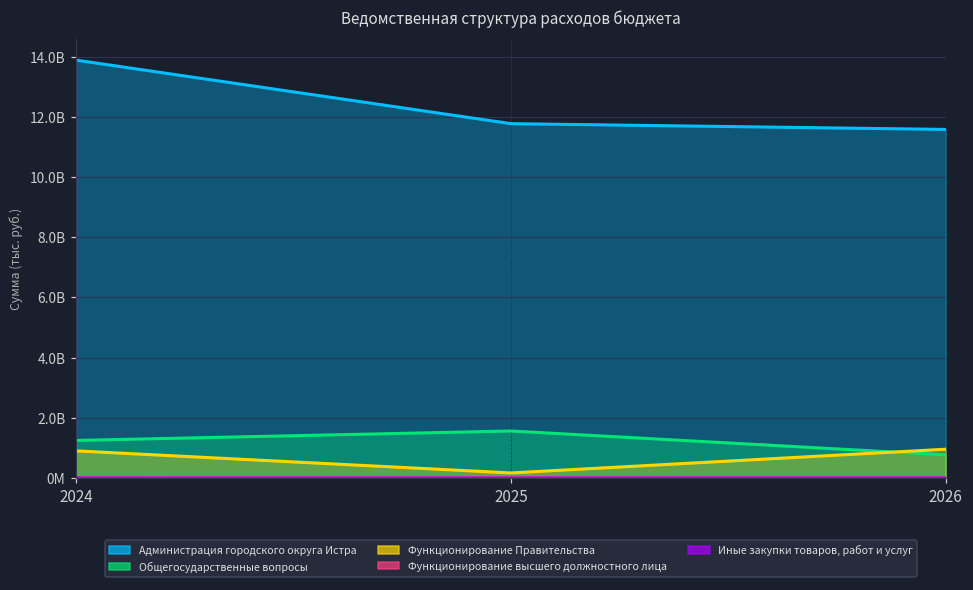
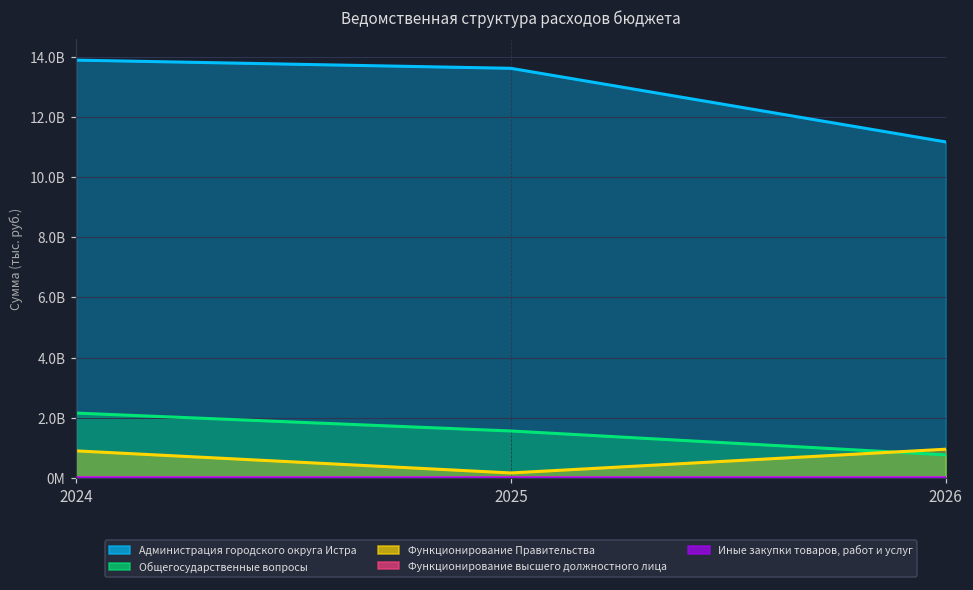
  {
    "Администрация городского округа Истра": {
      "2024": 13900000000,
-     "2025": 11800000000,
-     "2026": 11600000000
+     "2025": 13600000000,
+     "2026": 11200000000
    },
    "Общегосударственные вопросы": {
-     "2024": 1200000000,
+     "2024": 2200000000,
      "2025": 1600000000,
      "2026": 800000000
    },
    "Функционирование Правительства": {
      "2024": 900000000,
      "2025": 200000000,
      "2026": 1000000000
    },
    "Иные закупки товаров, работ и услуг": {
      "2024": 0,
      "2025": 0,
      "2026": 0
    }
  }
